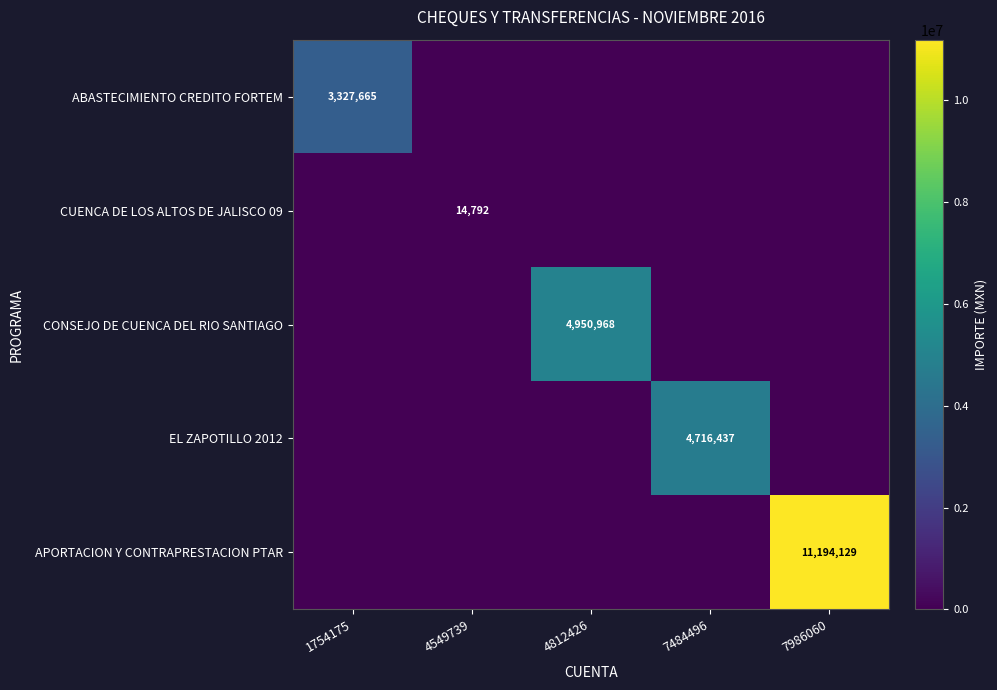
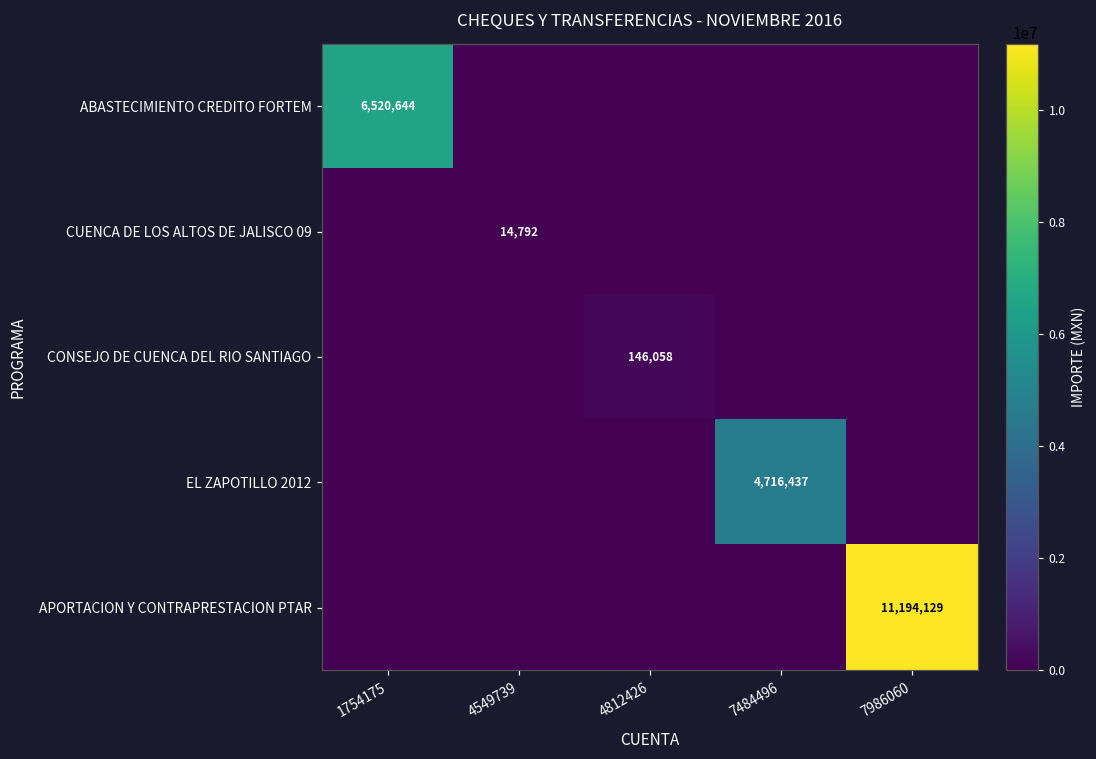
  {
    "ABASTECIMIENTO CREDITO FORTEM": {
-     "1754175": "3,327,665"
+     "1754175": "6,520,644"
    },
    "CUENCA DE LOS ALTOS DE JALISCO 09": {
      "4549739": "14,792"
    },
    "CONSEJO DE CUENCA DEL RIO SANTIAGO": {
-     "4812426": "4,950,968"
+     "4812426": "146,058"
    },
    "EL ZAPOTILLO 2012": {
      "7484496": "4,716,437"
    },
    "APORTACION Y CONTRAPRESTACION PTAR": {
      "7986060": "11,194,129"
    }
  }
